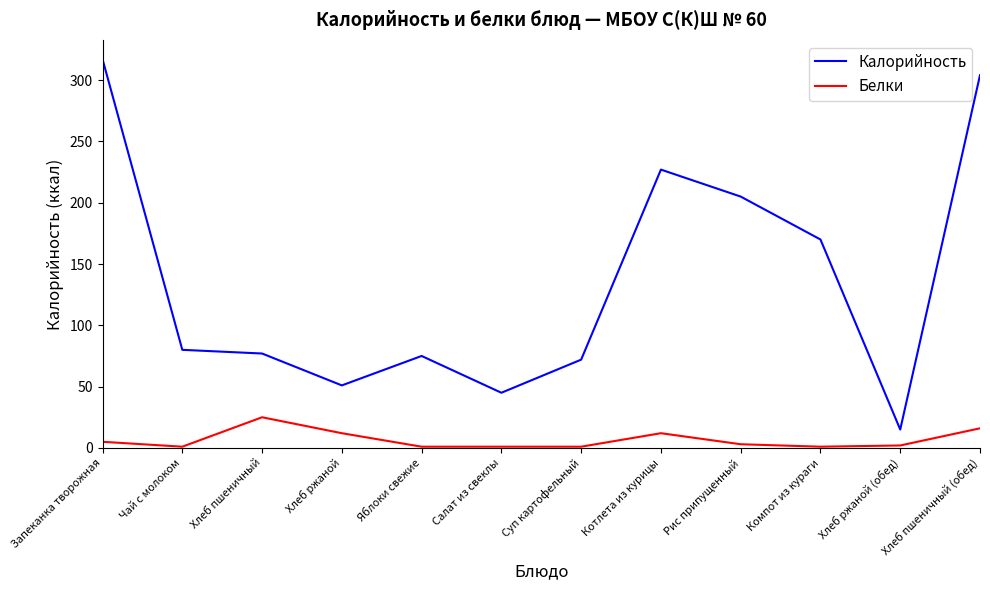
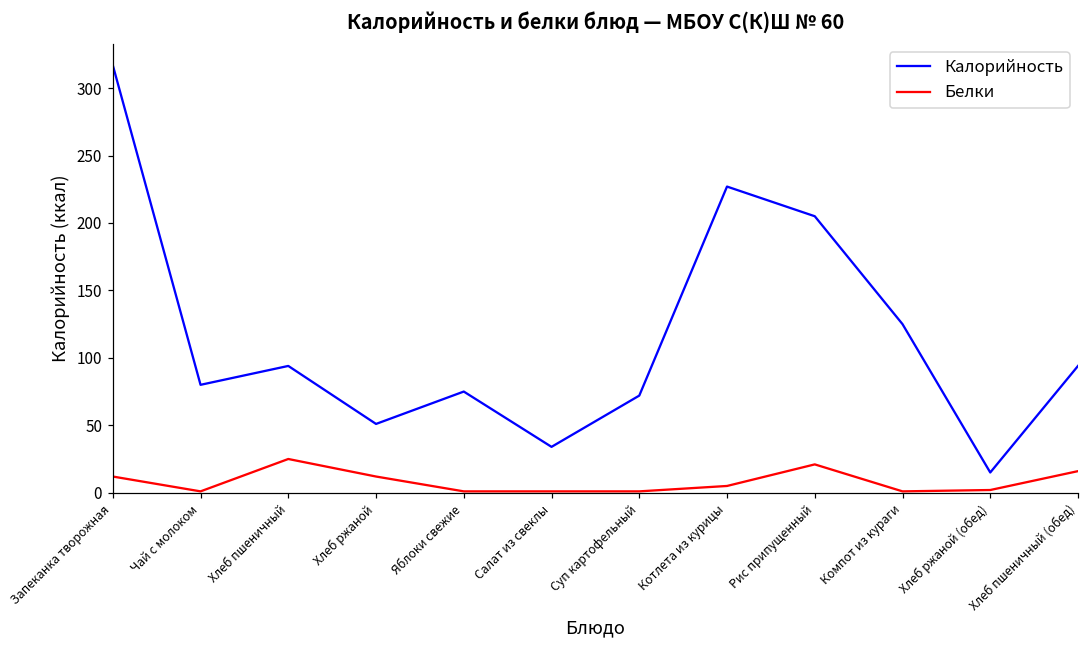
  {
    "Калорийность": {
      "Запеканка творожная": 317,
      "Чай с молоком": 80,
-     "Хлеб пшеничный": 77,
+     "Хлеб пшеничный": 94,
      "Хлеб ржаной": 51,
      "Яблоки свежие": 75,
-     "Салат из свеклы": 45,
+     "Салат из свеклы": 34,
      "Суп картофельный": 72,
      "Котлета из курицы": 227,
      "Рис припущенный": 205,
-     "Компот из кураги": 170,
+     "Компот из кураги": 125,
      "Хлеб ржаной (обед)": 15,
-     "Хлеб пшеничный (обед)": 304
+     "Хлеб пшеничный (обед)": 94
    },
    "Белки": {
-     "Запеканка творожная": 5,
+     "Запеканка творожная": 12,
      "Чай с молоком": 1,
      "Хлеб пшеничный": 25,
      "Хлеб ржаной": 12,
      "Яблоки свежие": 1,
      "Салат из свеклы": 1,
      "Суп картофельный": 1,
-     "Котлета из курицы": 12,
-     "Рис припущенный": 3,
+     "Котлета из курицы": 5,
+     "Рис припущенный": 21,
      "Компот из кураги": 1,
      "Хлеб ржаной (обед)": 2,
      "Хлеб пшеничный (обед)": 16
    }
  }
